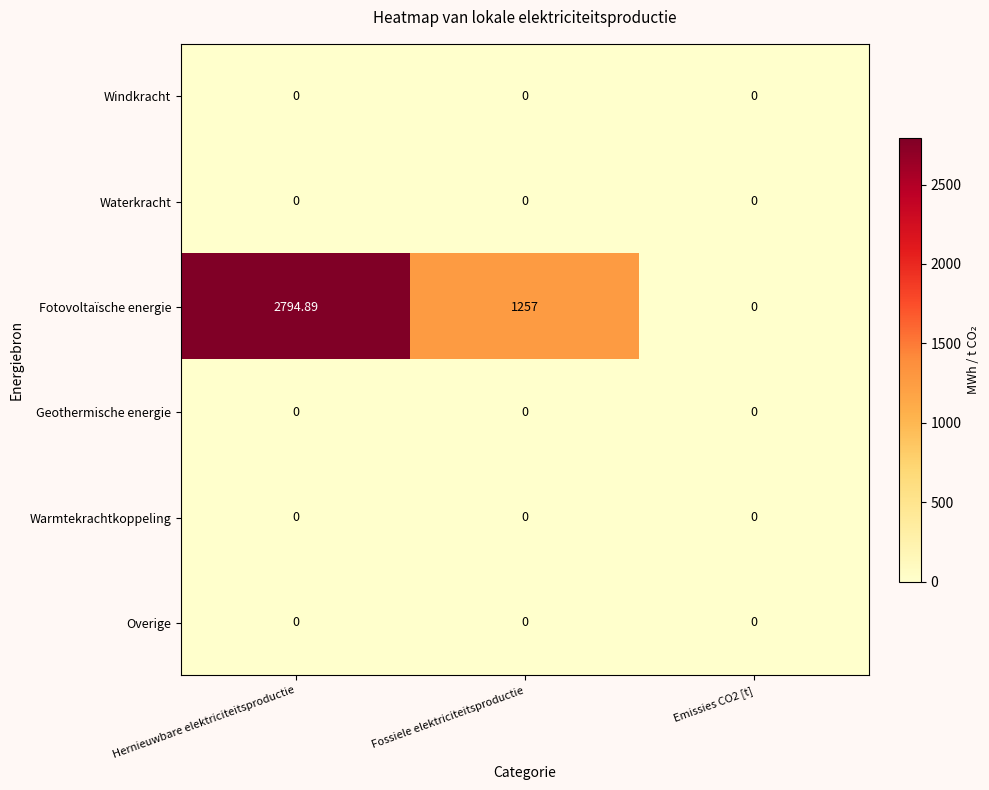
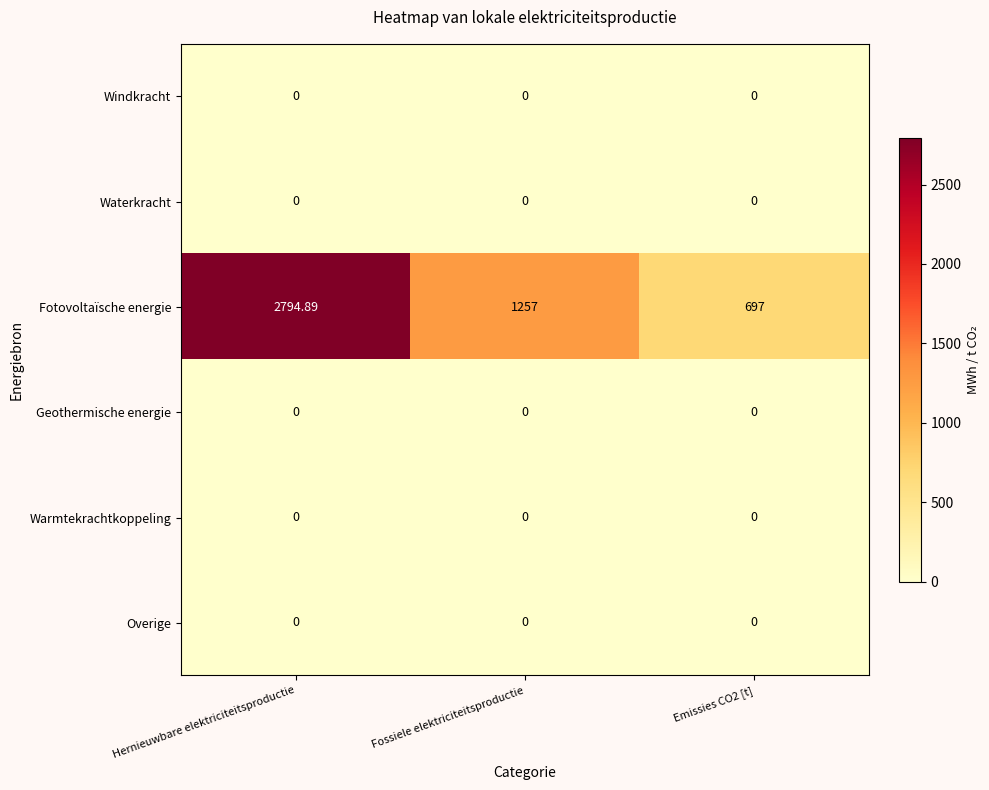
  {
    "Windkracht": {
      "Hernieuwbare elektriciteitsproductie": 0,
      "Fossiele elektriciteitsproductie": 0,
      "Emissies CO2 [t]": 0
    },
    "Waterkracht": {
      "Hernieuwbare elektriciteitsproductie": 0,
      "Fossiele elektriciteitsproductie": 0,
      "Emissies CO2 [t]": 0
    },
    "Fotovoltaïsche energie": {
      "Hernieuwbare elektriciteitsproductie": 2794.89,
      "Fossiele elektriciteitsproductie": 1257,
-     "Emissies CO2 [t]": 0
+     "Emissies CO2 [t]": 697
    },
    "Geothermische energie": {
      "Hernieuwbare elektriciteitsproductie": 0,
      "Fossiele elektriciteitsproductie": 0,
      "Emissies CO2 [t]": 0
    },
    "Warmtekrachtkoppeling": {
      "Hernieuwbare elektriciteitsproductie": 0,
      "Fossiele elektriciteitsproductie": 0,
      "Emissies CO2 [t]": 0
    },
    "Overige": {
      "Hernieuwbare elektriciteitsproductie": 0,
      "Fossiele elektriciteitsproductie": 0,
      "Emissies CO2 [t]": 0
    }
  }
